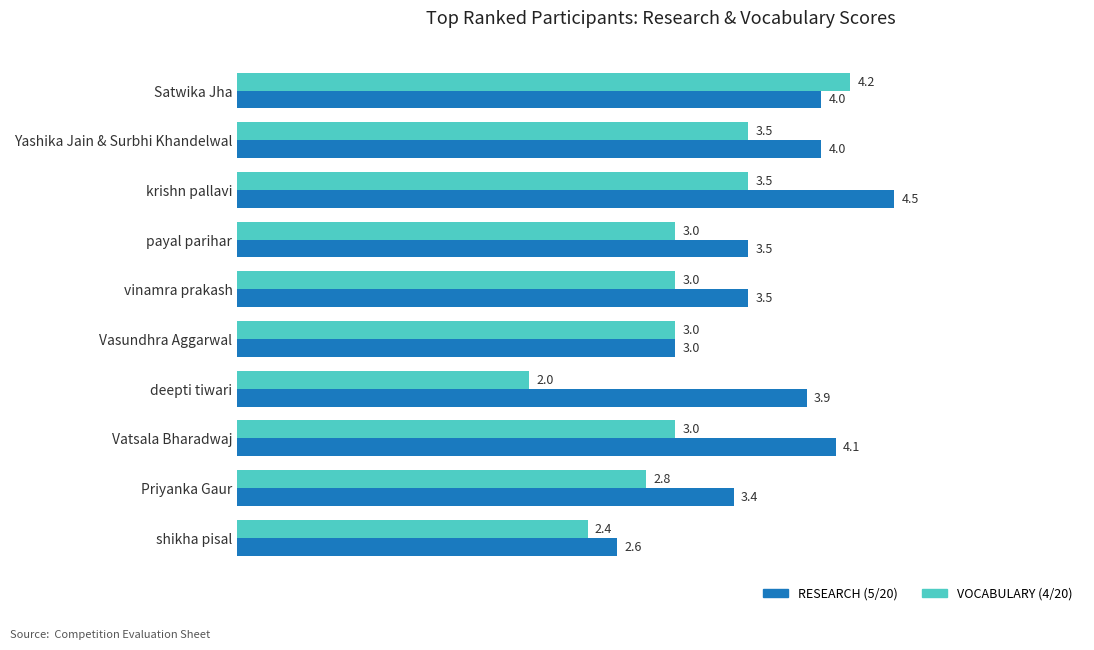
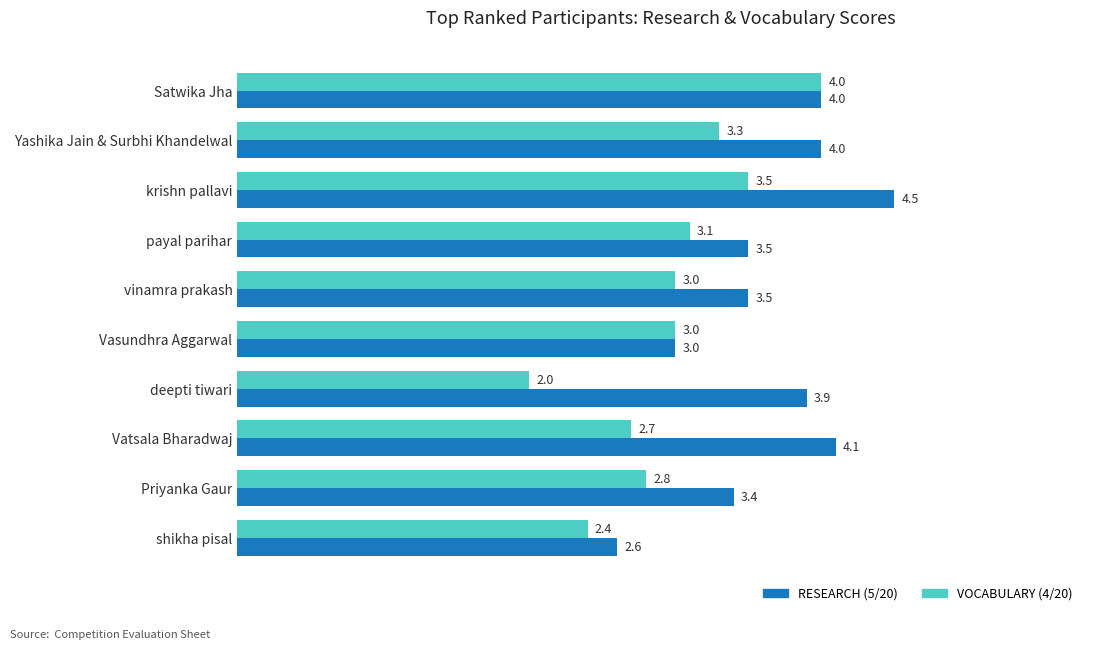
  {
    "RESEARCH (5/20)": {
      "Satwika Jha": 4.0,
      "Yashika Jain & Surbhi Khandelwal": 4.0,
      "krishn pallavi": 4.5,
      "payal parihar": 3.5,
      "vinamra prakash": 3.5,
      "Vasundhra Aggarwal": 3.0,
      "deepti tiwari": 3.9,
      "Vatsala Bharadwaj": 4.1,
      "Priyanka Gaur": 3.4,
      "shikha pisal": 2.6
    },
    "VOCABULARY (4/20)": {
-     "Satwika Jha": 4.2,
-     "Yashika Jain & Surbhi Khandelwal": 3.5,
+     "Satwika Jha": 4.0,
+     "Yashika Jain & Surbhi Khandelwal": 3.3,
      "krishn pallavi": 3.5,
-     "payal parihar": 3.0,
+     "payal parihar": 3.1,
      "vinamra prakash": 3.0,
      "Vasundhra Aggarwal": 3.0,
      "deepti tiwari": 2.0,
-     "Vatsala Bharadwaj": 3.0,
+     "Vatsala Bharadwaj": 2.7,
      "Priyanka Gaur": 2.8,
      "shikha pisal": 2.4
    }
  }
